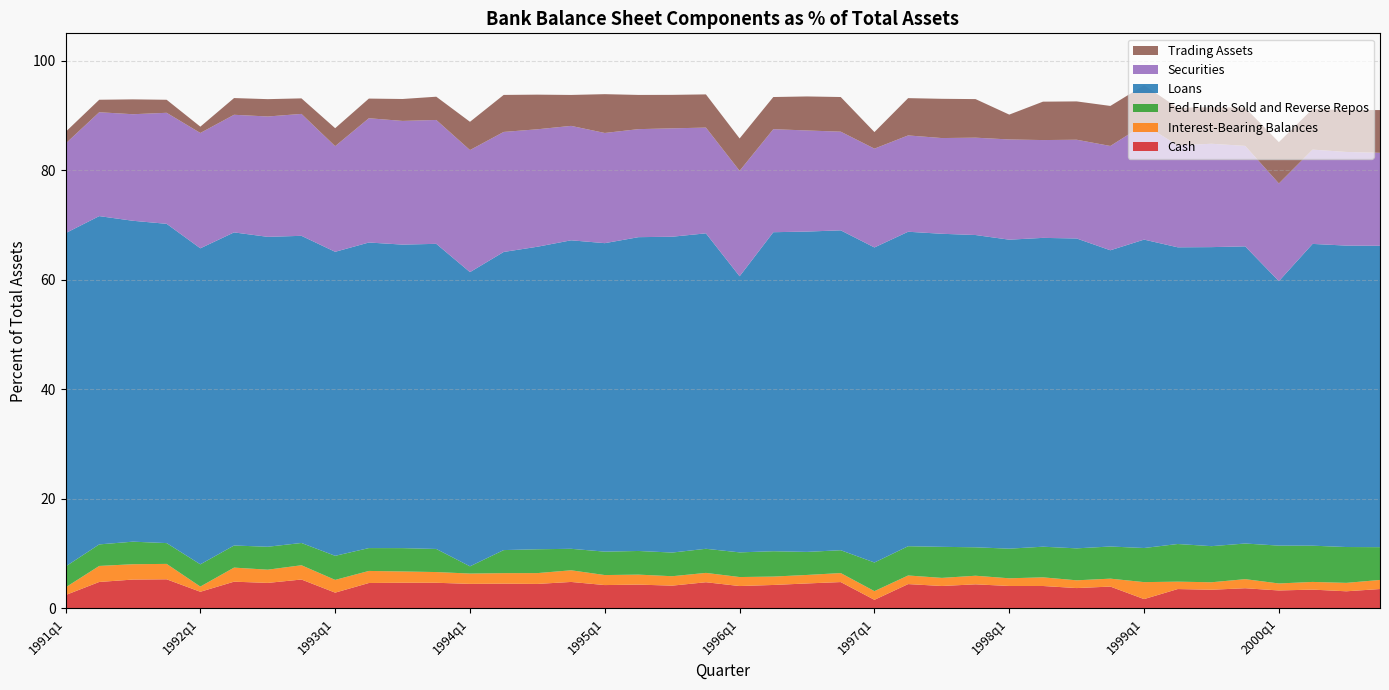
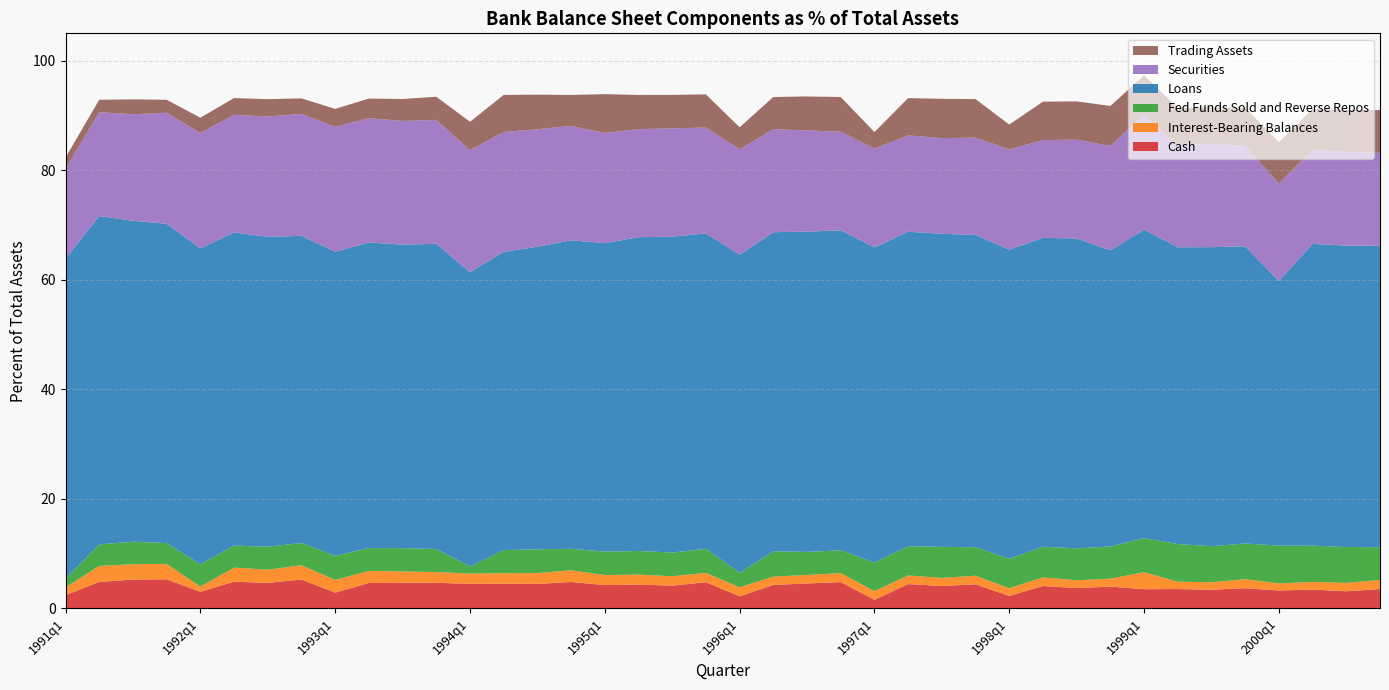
  {
    "Cash": {
      "1991q1": 2,
      "1992q1": 3,
      "1993q1": 3,
      "1994q1": 4,
      "1995q1": 4,
-     "1996q1": 4,
+     "1996q1": 2,
      "1997q1": 2,
-     "1998q1": 4,
-     "1999q1": 2,
+     "1998q1": 2,
+     "1999q1": 3,
      "2000q1": 3
    },
    "Interest-Bearing Balances": {
      "1991q1": 1,
      "1992q1": 1,
      "1993q1": 2,
      "1994q1": 2,
      "1995q1": 2,
      "1996q1": 2,
      "1997q1": 2,
      "1998q1": 1,
      "1999q1": 3,
      "2000q1": 1
    },
    "Fed Funds Sold and Reverse Repos": {
-     "1991q1": 4,
+     "1991q1": 2,
      "1992q1": 4,
      "1993q1": 4,
      "1994q1": 1,
      "1995q1": 4,
-     "1996q1": 5,
+     "1996q1": 3,
      "1997q1": 5,
      "1998q1": 5,
      "1999q1": 6,
      "2000q1": 7
    },
    "Loans": {
-     "1991q1": 61,
+     "1991q1": 58,
      "1992q1": 58,
      "1993q1": 56,
      "1994q1": 54,
      "1995q1": 56,
-     "1996q1": 50,
+     "1996q1": 58,
      "1997q1": 58,
      "1998q1": 56,
      "1999q1": 56,
      "2000q1": 48
    },
    "Securities": {
      "1991q1": 16,
      "1992q1": 21,
-     "1993q1": 19,
+     "1993q1": 23,
      "1994q1": 22,
      "1995q1": 20,
      "1996q1": 19,
      "1997q1": 18,
      "1998q1": 18,
      "2000q1": 18
    },
    "Trading Assets": {
      "1991q1": 2,
-     "1992q1": 1,
+     "1992q1": 3,
      "1993q1": 3,
      "1994q1": 5,
      "1995q1": 7,
-     "1996q1": 6,
+     "1996q1": 4,
      "1997q1": 3,
      "1998q1": 5
    }
  }
